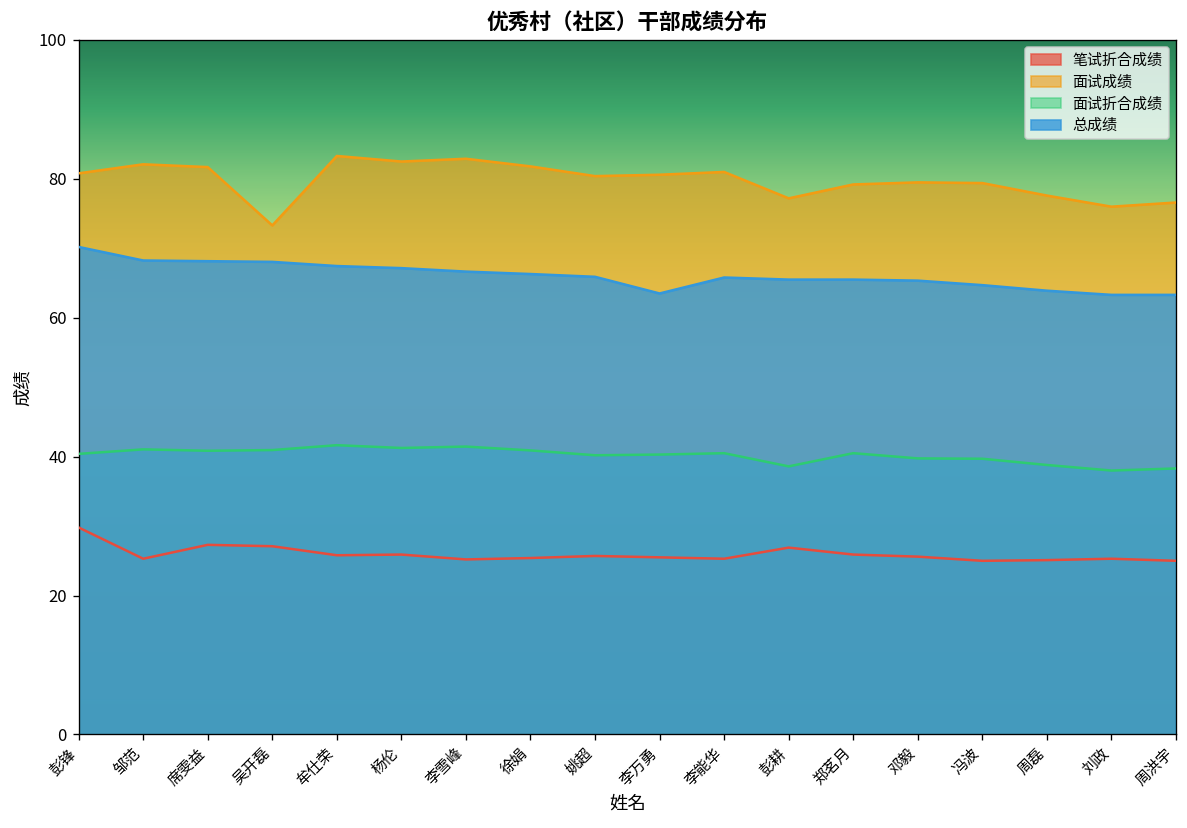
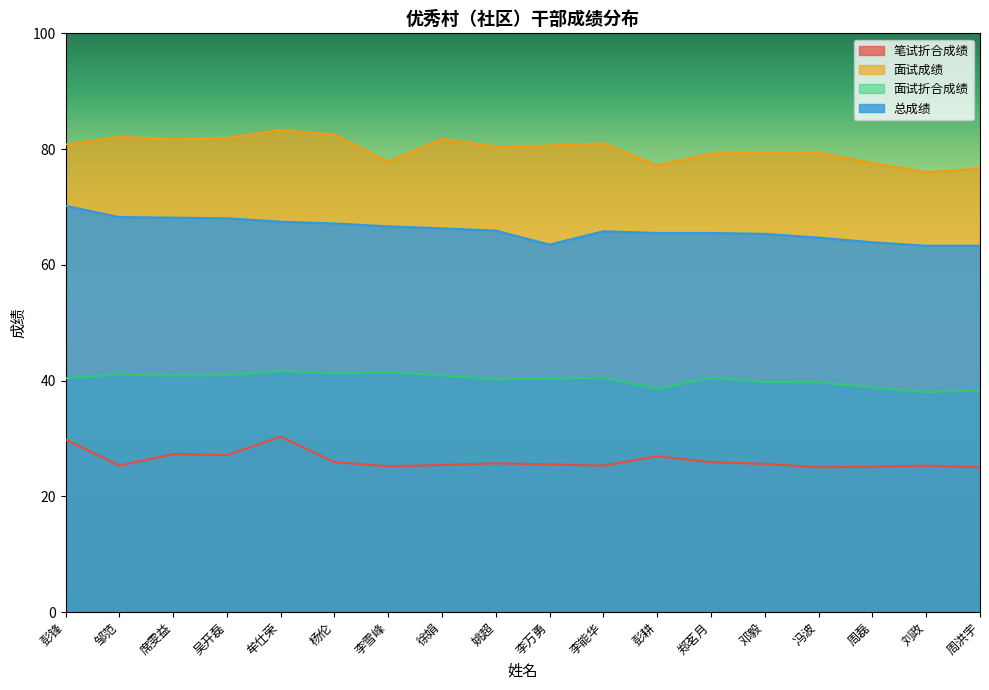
  {
    "笔试折合成绩": {
      "彭锋": 30,
      "邹范": 25,
      "席雯益": 27,
      "吴开磊": 27,
-     "牟仕荣": 26,
+     "牟仕荣": 30,
      "杨伦": 26,
      "李雪峰": 25,
      "徐娟": 25,
      "姚超": 26,
      "李万勇": 26,
      "李能华": 25,
      "彭耕": 27,
      "郑茗月": 26,
      "邓毅": 26,
      "冯波": 25,
      "周磊": 25,
      "刘政": 25,
      "周洪宇": 25
    },
    "面试成绩": {
      "彭锋": 81,
      "邹范": 82,
      "席雯益": 82,
-     "吴开磊": 73,
+     "吴开磊": 82,
      "牟仕荣": 83,
      "杨伦": 83,
-     "李雪峰": 83,
+     "李雪峰": 78,
      "徐娟": 82,
      "姚超": 80,
      "李万勇": 81,
      "李能华": 81,
      "彭耕": 77,
      "郑茗月": 79,
      "邓毅": 80,
      "冯波": 79,
      "周磊": 78,
      "刘政": 76,
      "周洪宇": 77
    },
    "面试折合成绩": {
      "彭锋": 40,
      "邹范": 41,
      "席雯益": 41,
      "吴开磊": 41,
      "牟仕荣": 42,
      "杨伦": 41,
      "李雪峰": 41,
      "徐娟": 41,
      "姚超": 40,
      "李万勇": 40,
      "李能华": 41,
      "彭耕": 39,
      "郑茗月": 41,
      "邓毅": 40,
      "冯波": 40,
      "周磊": 39,
      "刘政": 38,
      "周洪宇": 38
    },
    "总成绩": {
      "彭锋": 70,
      "邹范": 68,
      "席雯益": 68,
      "吴开磊": 68,
      "牟仕荣": 67,
      "杨伦": 67,
      "李雪峰": 67,
      "徐娟": 66,
      "姚超": 66,
      "李万勇": 64,
      "李能华": 66,
      "彭耕": 66,
      "郑茗月": 66,
      "邓毅": 65,
      "冯波": 65,
      "周磊": 64,
      "刘政": 63,
      "周洪宇": 63
    }
  }
